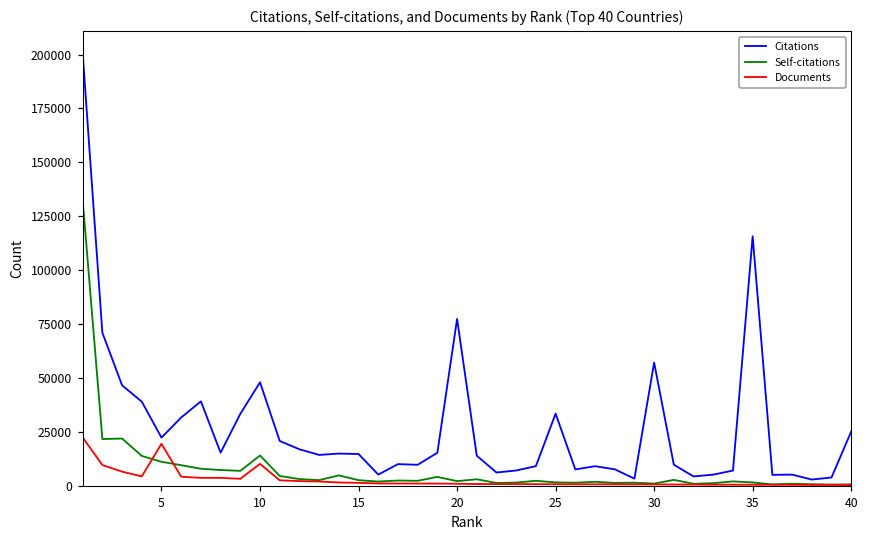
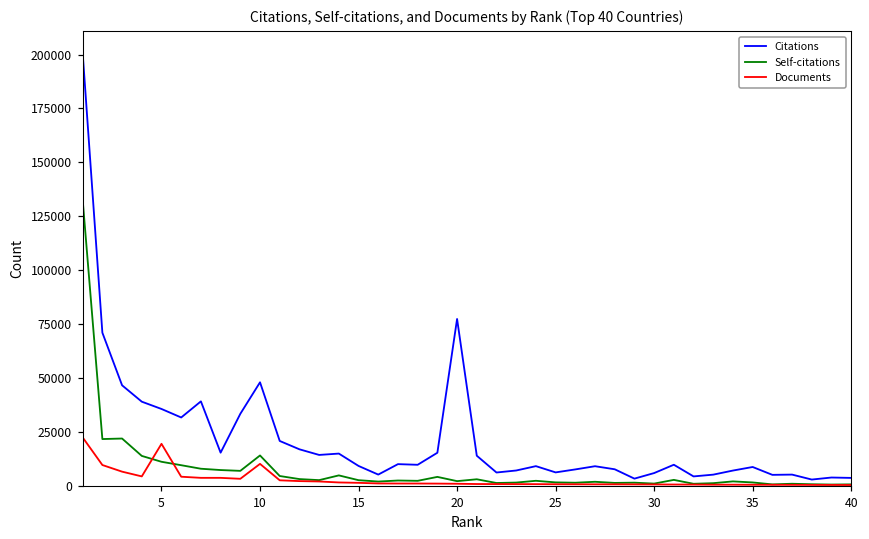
  {
    "Citations": {
-     "5": 22000,
+     "5": 36000,
      "10": 48000,
-     "15": 15000,
+     "15": 9000,
      "20": 77000,
-     "25": 33000,
-     "30": 57000,
-     "35": 116000,
-     "40": 25000
+     "25": 6000,
+     "30": 6000,
+     "35": 9000,
+     "40": 4000
    },
    "Self-citations": {
      "5": 11000,
      "10": 14000
    },
    "Documents": {
      "5": 20000,
      "10": 10000
    }
  }
